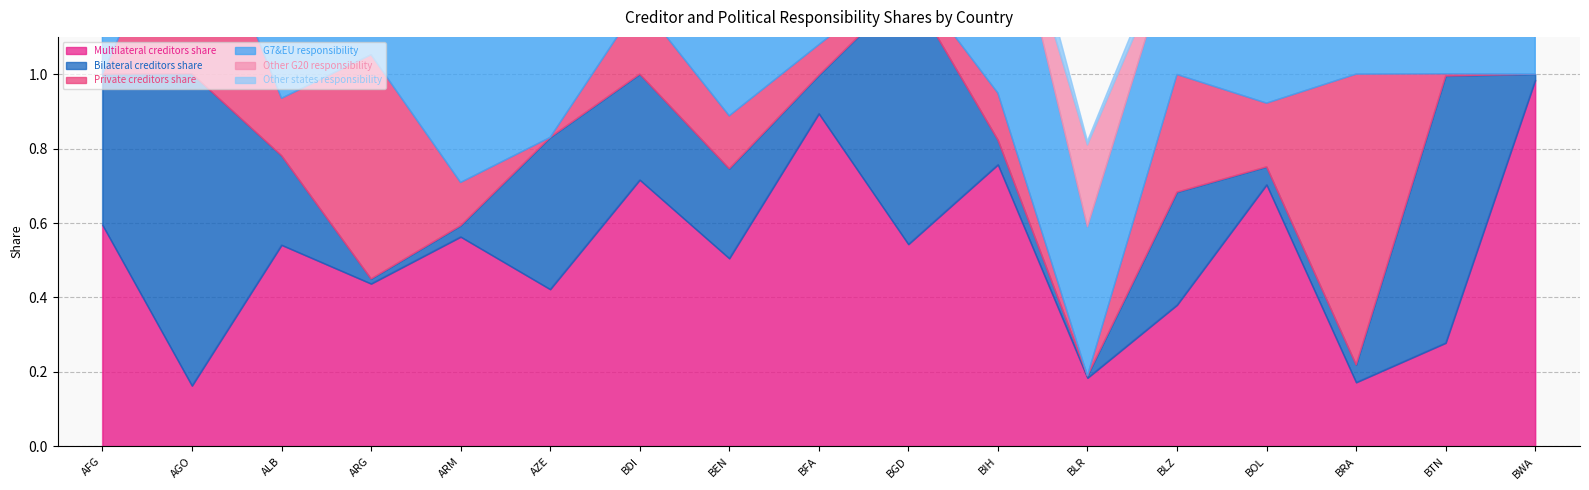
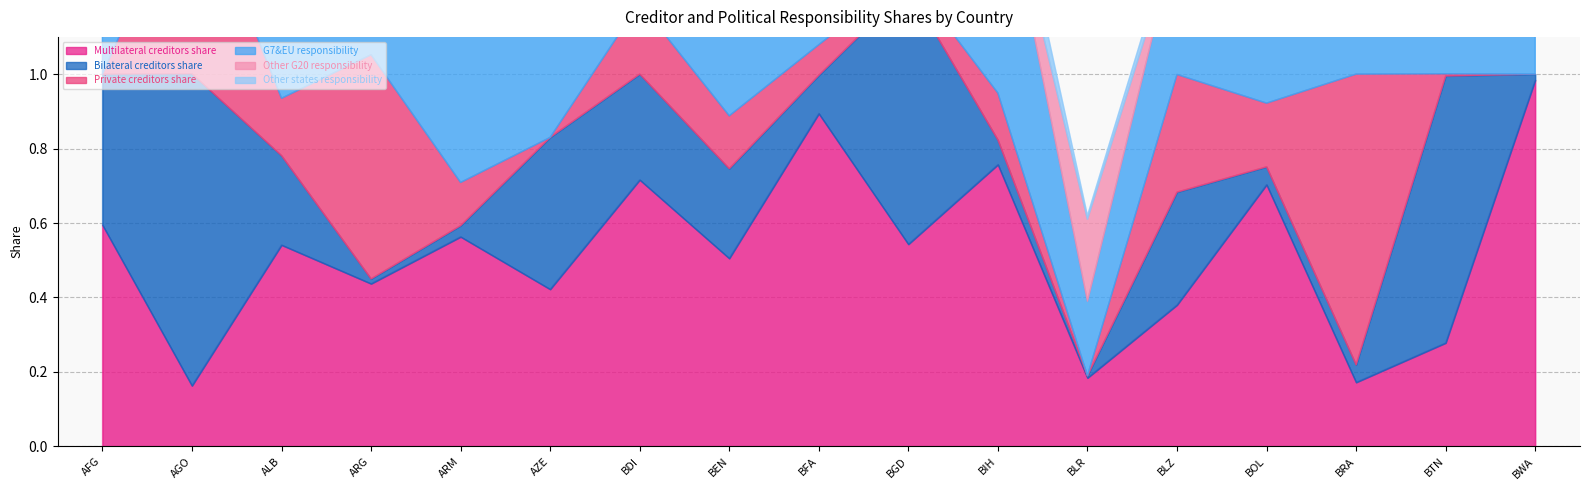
  {
    "Bilateral creditors share": {
      "ALB": 0.24,
      "ARG": 0.01,
      "ARM": 0.03,
      "BDI": 0.28,
      "BEN": 0.24,
      "BFA": 0.1,
      "BIH": 0.07,
      "BLZ": 0.3,
      "BOL": 0.05,
      "BRA": 0.05
    },
    "G7&EU responsibility": {
-     "BLR": 0.4
+     "BLR": 0.2
    },
    "Other G20 responsibility": {
      "BLR": 0.22
    },
    "Other states responsibility": {
      "BLR": 0.01
    }
  }
